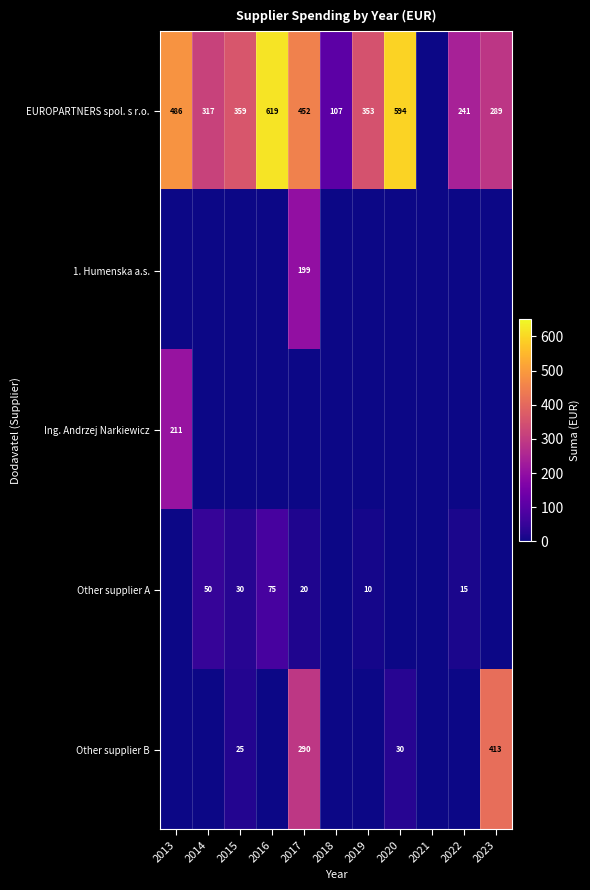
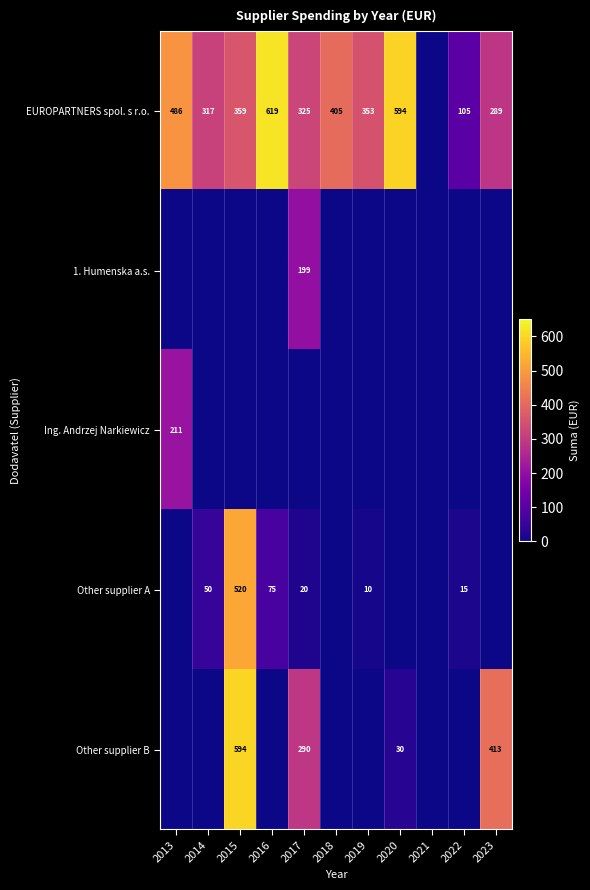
  {
    "EUROPARTNERS spol. s r.o.": {
      "2013": 486,
      "2014": 317,
      "2015": 359,
      "2016": 619,
-     "2017": 452,
-     "2018": 107,
+     "2017": 325,
+     "2018": 405,
      "2019": 353,
      "2020": 594,
-     "2022": 241,
+     "2022": 105,
      "2023": 289
    },
    "1. Humenska a.s.": {
      "2017": 199
    },
    "Ing. Andrzej Narkiewicz": {
      "2013": 211
    },
    "Other supplier A": {
      "2014": 50,
-     "2015": 30,
+     "2015": 520,
      "2016": 75,
      "2017": 20,
      "2019": 10,
      "2022": 15
    },
    "Other supplier B": {
-     "2015": 25,
+     "2015": 594,
      "2017": 290,
      "2020": 30,
      "2023": 413
    }
  }
